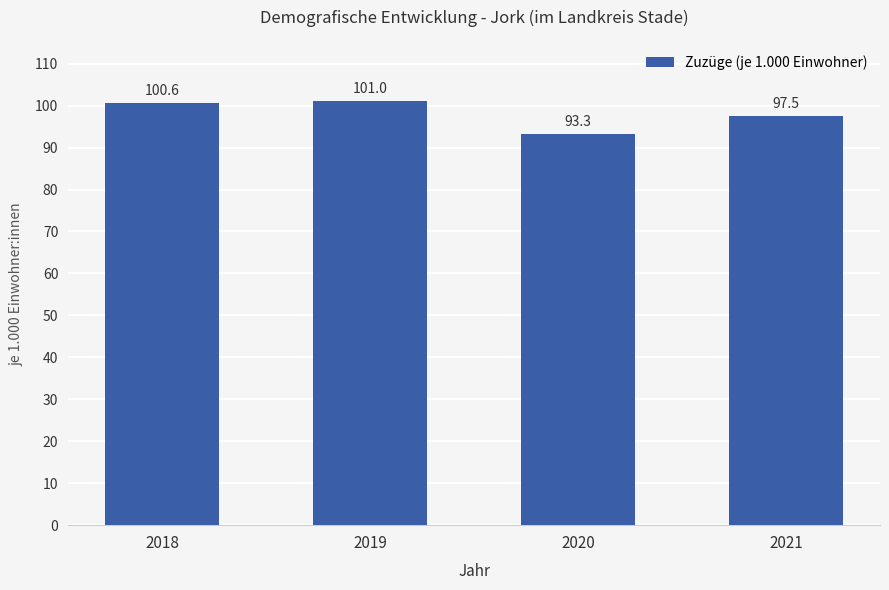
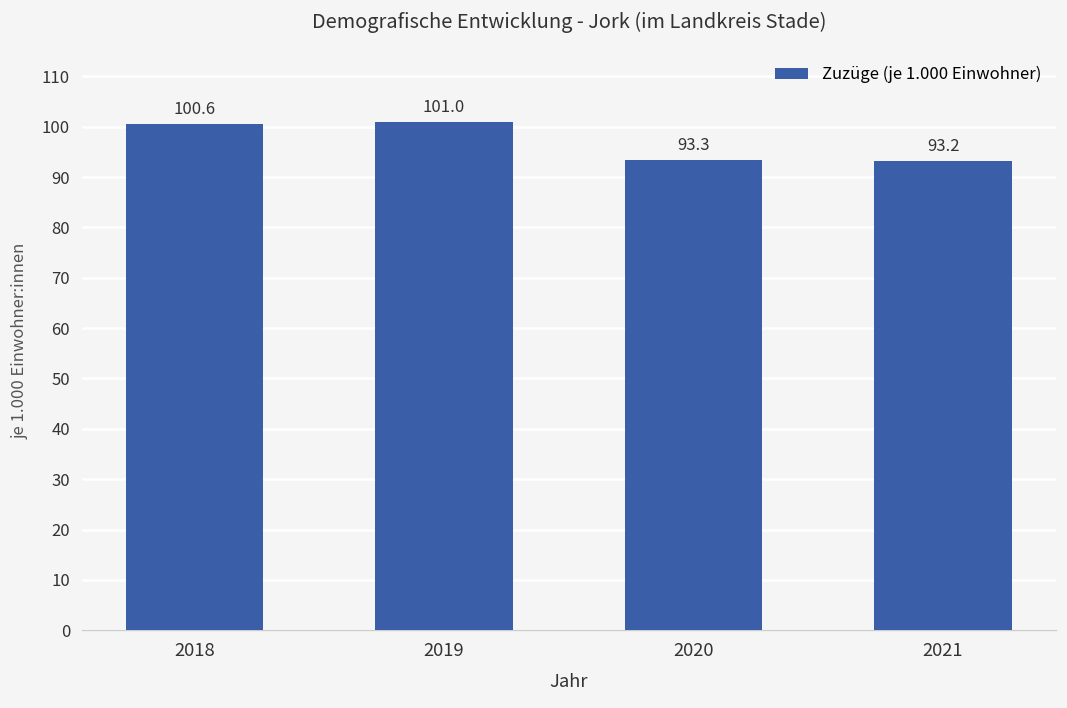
  {
    "2018": 100.6,
    "2019": 101.0,
    "2020": 93.3,
-   "2021": 97.5
+   "2021": 93.2
  }
